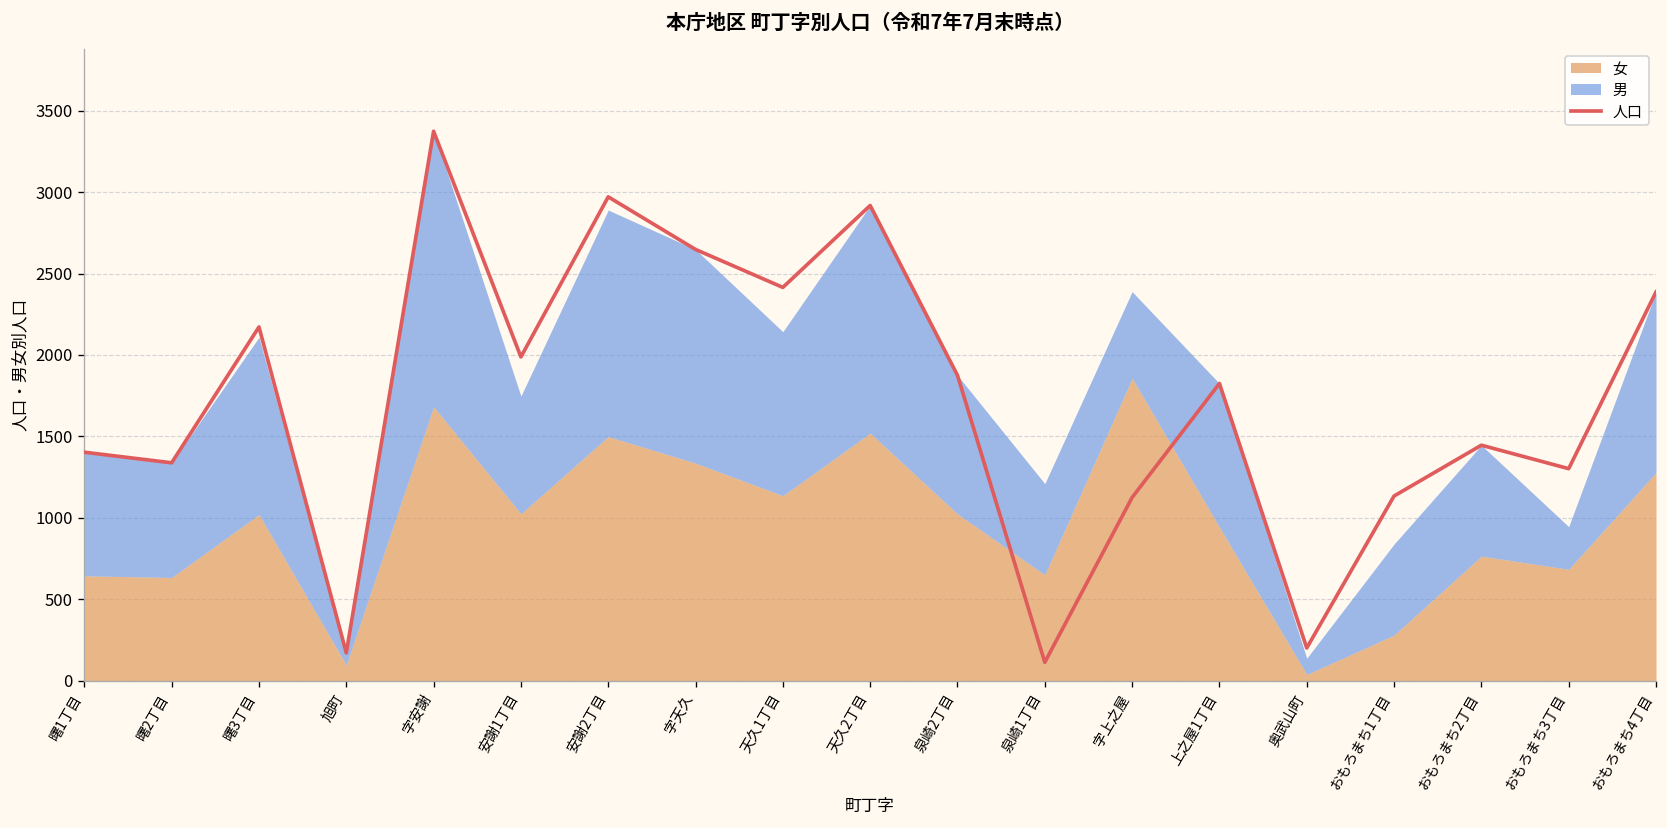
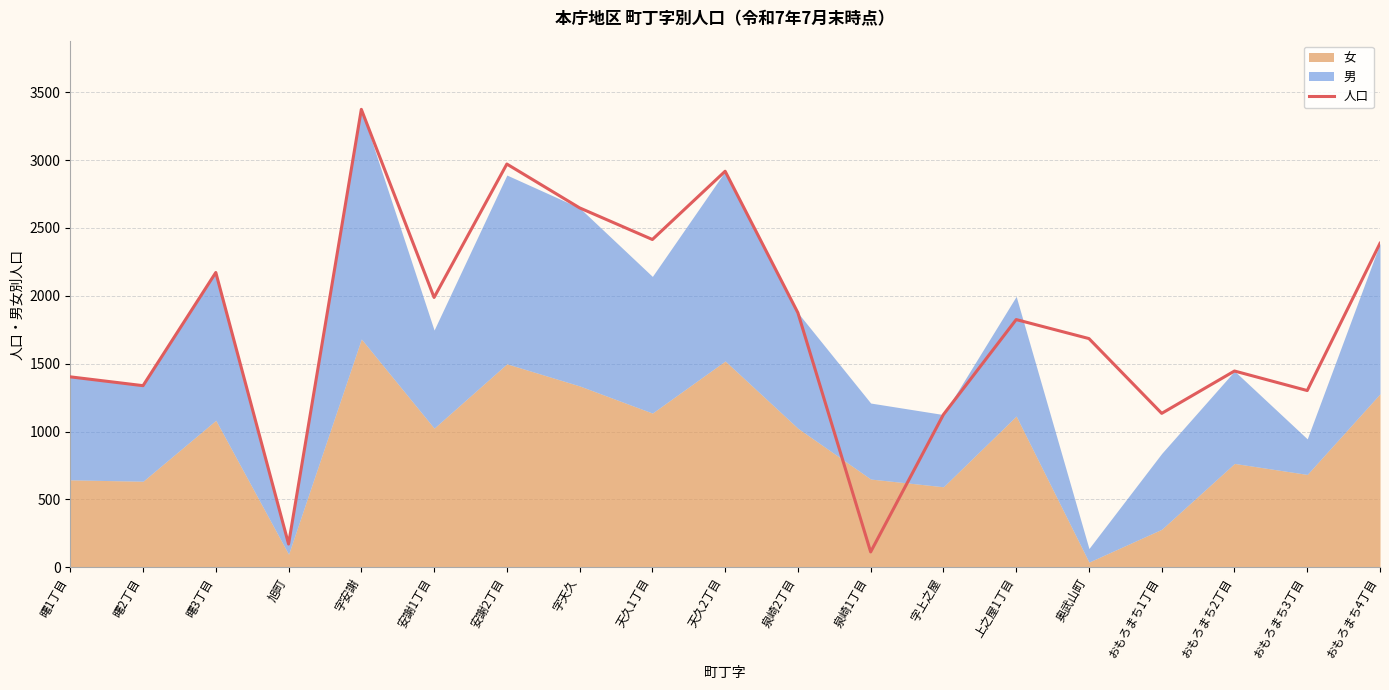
  {
    "女": {
      "曙1丁目": 640,
      "曙2丁目": 630,
-     "曙3丁目": 1020,
+     "曙3丁目": 1080,
      "旭町": 100,
      "字安謝": 1680,
      "安謝1丁目": 1030,
      "安謝2丁目": 1500,
      "字天久": 1340,
      "天久1丁目": 1140,
      "天久2丁目": 1520,
      "泉崎2丁目": 1020,
      "泉崎1丁目": 650,
-     "字上之屋": 1860,
-     "上之屋1丁目": 940,
+     "字上之屋": 590,
+     "上之屋1丁目": 1110,
      "奥武山町": 40,
      "おもろまち1丁目": 280,
      "おもろまち2丁目": 770,
      "おもろまち3丁目": 680,
      "おもろまち4丁目": 1280
    },
    "人口": {
      "安謝1丁目": 1990,
      "安謝2丁目": 2970,
      "天久1丁目": 2420,
      "泉崎1丁目": 110,
-     "奥武山町": 200,
+     "奥武山町": 1690,
      "おもろまち1丁目": 1130,
      "おもろまち3丁目": 1300
    },
    "男": {
      "安謝1丁目": 720,
      "安謝2丁目": 1390,
      "天久1丁目": 1010,
      "泉崎1丁目": 560,
      "奥武山町": 100,
      "おもろまち1丁目": 560,
      "おもろまち3丁目": 260
    }
  }
